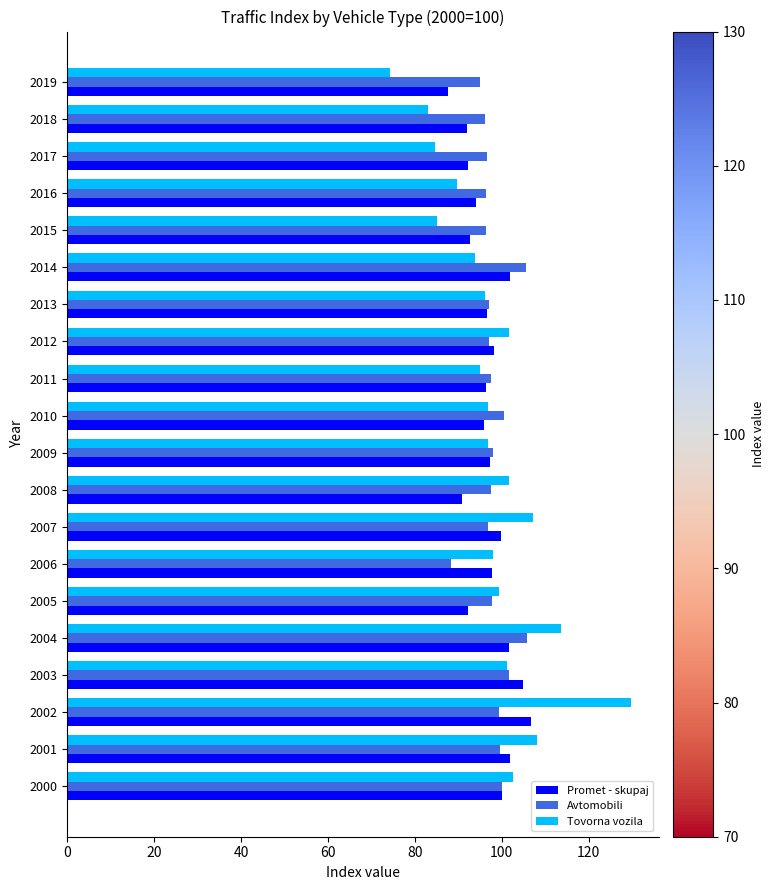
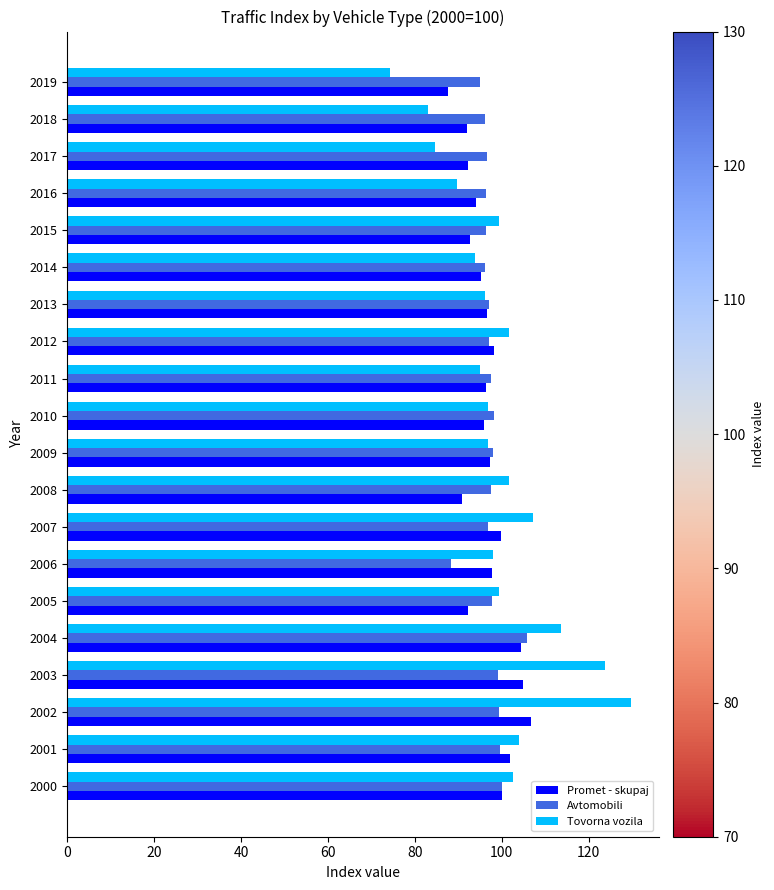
  {
    "Promet - skupaj": {
      "2019": 88,
      "2018": 92,
      "2017": 92,
      "2016": 94,
      "2015": 93,
-     "2014": 102,
+     "2014": 95,
      "2013": 97,
      "2012": 98,
      "2011": 96,
      "2010": 96,
      "2009": 97,
      "2008": 91,
      "2007": 100,
      "2006": 98,
      "2005": 92,
-     "2004": 102,
+     "2004": 104,
      "2003": 105,
      "2002": 107,
      "2001": 102,
      "2000": 100
    },
    "Avtomobili": {
      "2019": 95,
      "2018": 96,
      "2017": 97,
      "2016": 97,
      "2015": 96,
-     "2014": 106,
+     "2014": 96,
      "2013": 97,
      "2012": 97,
      "2011": 98,
-     "2010": 101,
+     "2010": 98,
      "2009": 98,
      "2008": 98,
      "2007": 97,
      "2006": 88,
      "2005": 98,
      "2004": 106,
-     "2003": 102,
+     "2003": 99,
      "2002": 99,
      "2001": 100,
      "2000": 100
    },
    "Tovorna vozila": {
      "2019": 74,
      "2018": 83,
      "2017": 85,
      "2016": 90,
-     "2015": 85,
+     "2015": 99,
      "2014": 94,
      "2013": 96,
      "2012": 102,
      "2011": 95,
      "2010": 97,
      "2009": 97,
      "2008": 102,
      "2007": 107,
      "2006": 98,
      "2005": 99,
      "2004": 114,
-     "2003": 101,
+     "2003": 124,
      "2002": 130,
-     "2001": 108,
+     "2001": 104,
      "2000": 103
    }
  }
